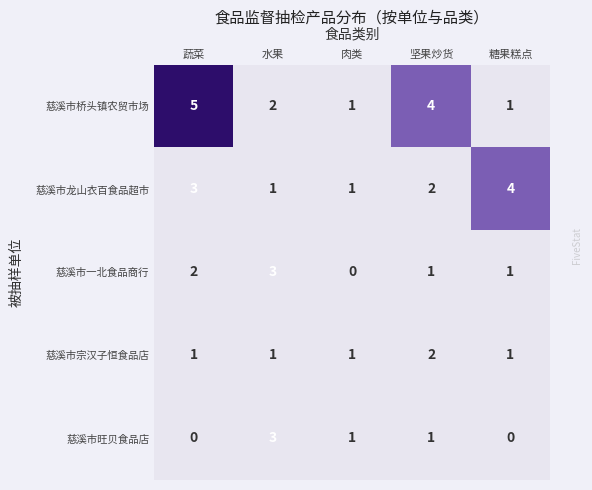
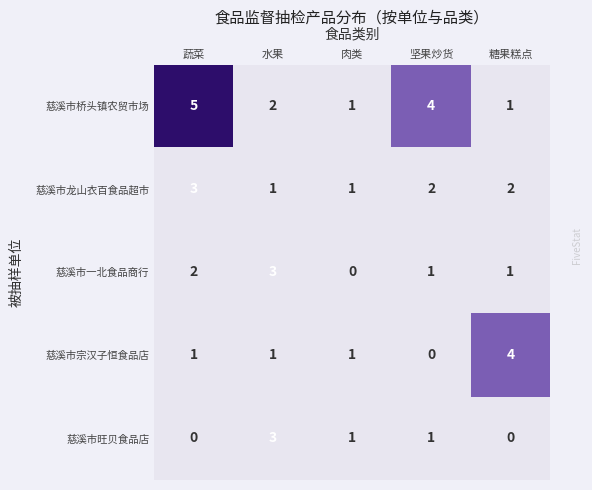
  {
    "慈溪市桥头镇农贸市场": {
      "蔬菜": 5,
      "水果": 2,
      "肉类": 1,
      "坚果炒货": 4,
      "糖果糕点": 1
    },
    "慈溪市龙山衣百食品超市": {
      "水果": 1,
      "肉类": 1,
      "坚果炒货": 2,
-     "糖果糕点": 4
+     "糖果糕点": 2
    },
    "慈溪市一北食品商行": {
      "蔬菜": 2,
      "肉类": 0,
      "坚果炒货": 1,
      "糖果糕点": 1
    },
    "慈溪市宗汉子恒食品店": {
      "蔬菜": 1,
      "水果": 1,
      "肉类": 1,
-     "坚果炒货": 2,
-     "糖果糕点": 1
+     "坚果炒货": 0,
+     "糖果糕点": 4
    },
    "慈溪市旺贝食品店": {
      "蔬菜": 0,
      "肉类": 1,
      "坚果炒货": 1,
      "糖果糕点": 0
    }
  }
